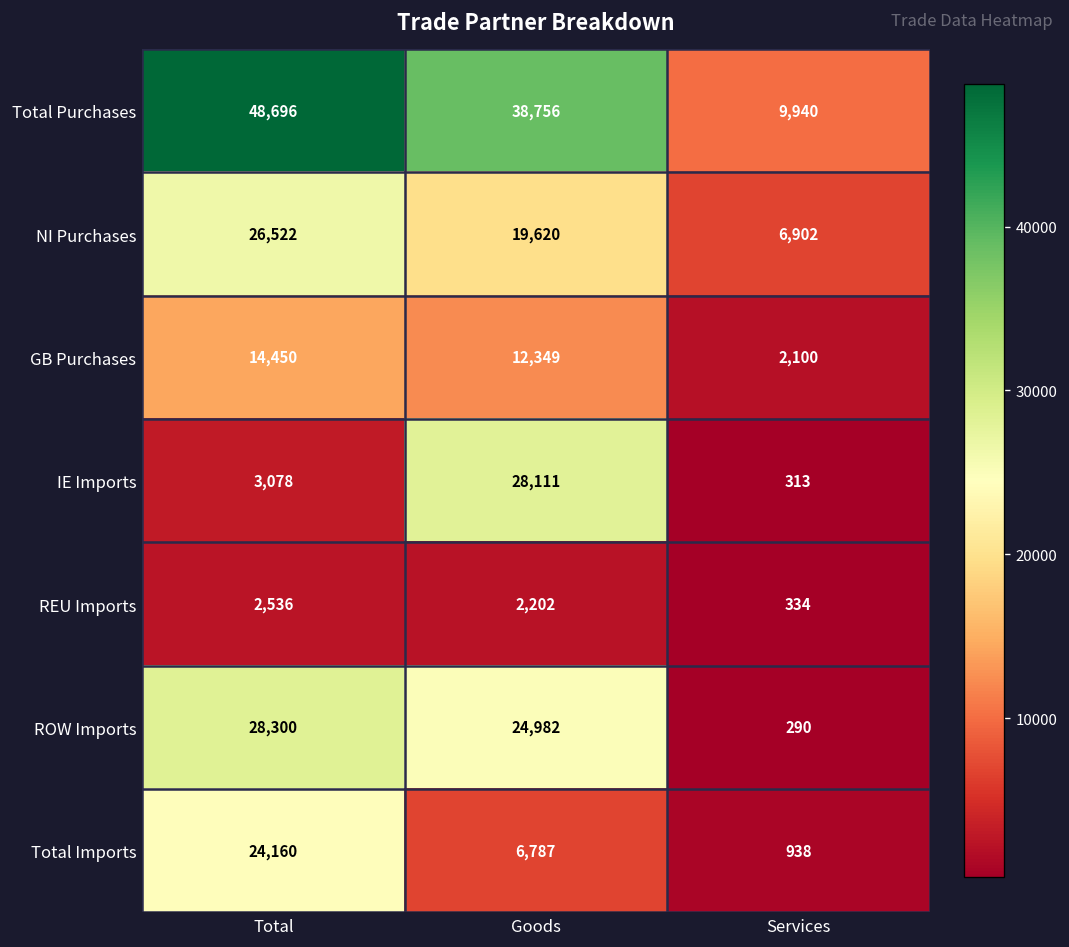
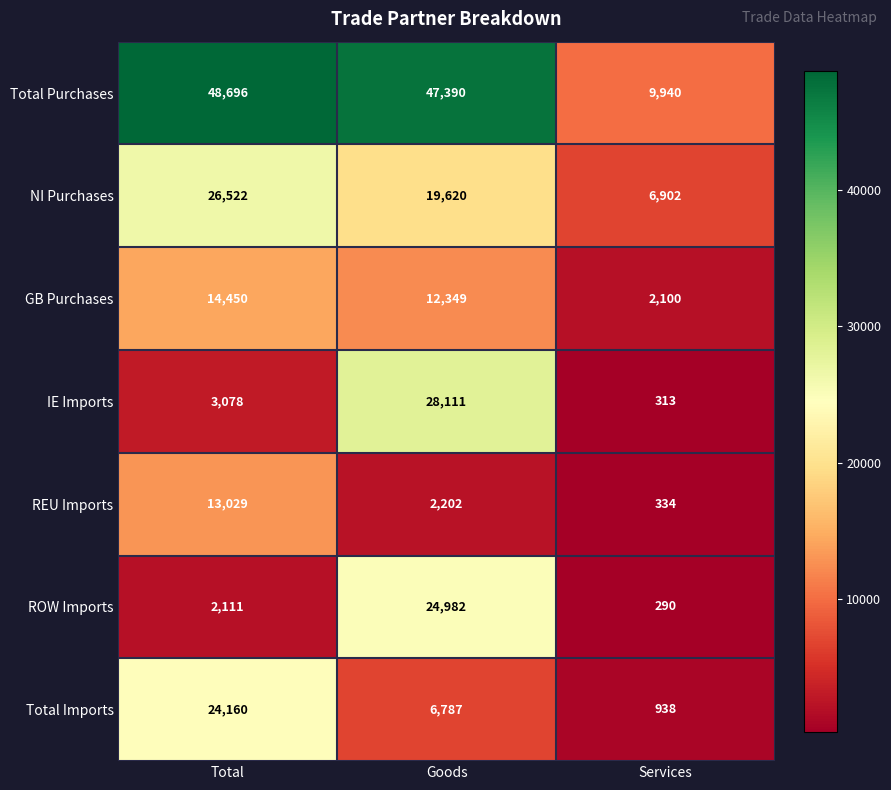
  {
    "Total Purchases": {
      "Total": "48,696",
-     "Goods": "38,756",
+     "Goods": "47,390",
      "Services": "9,940"
    },
    "NI Purchases": {
      "Total": "26,522",
      "Goods": "19,620",
      "Services": "6,902"
    },
    "GB Purchases": {
      "Total": "14,450",
      "Goods": "12,349",
      "Services": "2,100"
    },
    "IE Imports": {
      "Total": "3,078",
      "Goods": "28,111",
      "Services": "313"
    },
    "REU Imports": {
-     "Total": "2,536",
+     "Total": "13,029",
      "Goods": "2,202",
      "Services": "334"
    },
    "ROW Imports": {
-     "Total": "28,300",
+     "Total": "2,111",
      "Goods": "24,982",
      "Services": "290"
    },
    "Total Imports": {
      "Total": "24,160",
      "Goods": "6,787",
      "Services": "938"
    }
  }
